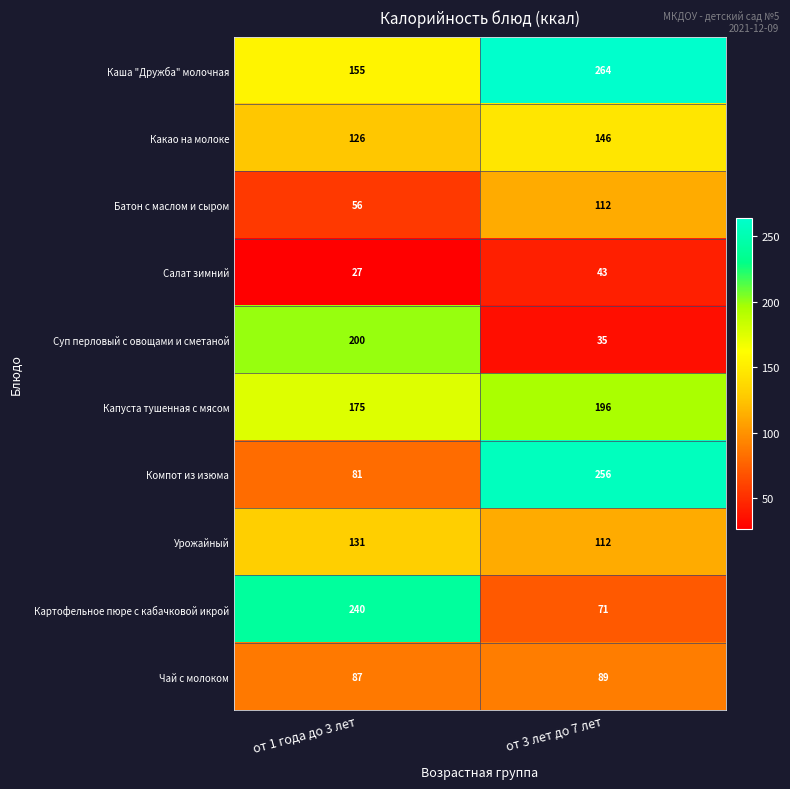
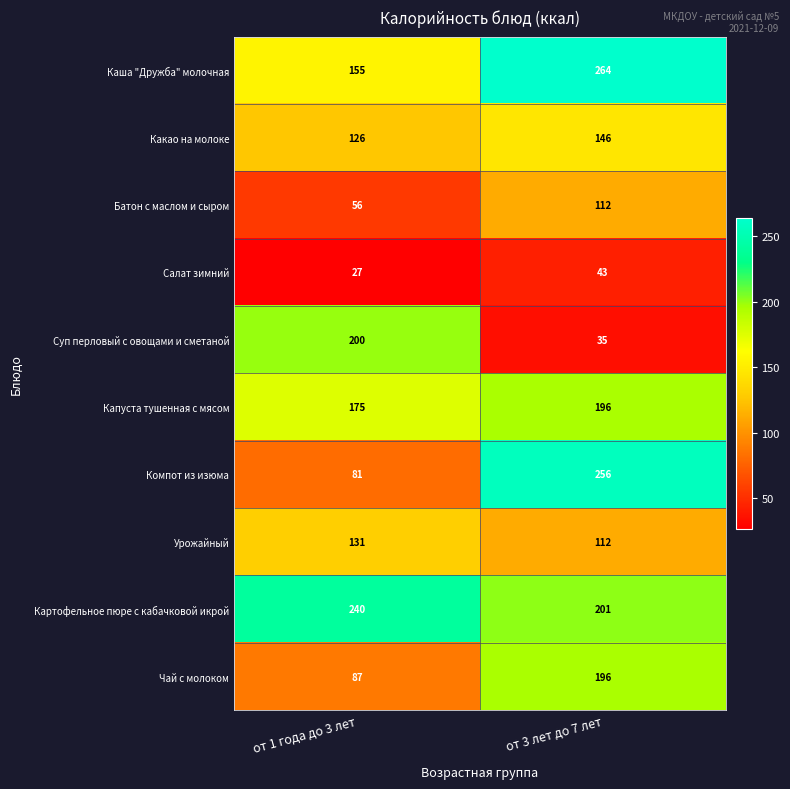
  {
    "Каша \"Дружба\" молочная": {
      "от 1 года до 3 лет": 155,
      "от 3 лет до 7 лет": 264
    },
    "Какао на молоке": {
      "от 1 года до 3 лет": 126,
      "от 3 лет до 7 лет": 146
    },
    "Батон с маслом и сыром": {
      "от 1 года до 3 лет": 56,
      "от 3 лет до 7 лет": 112
    },
    "Салат зимний": {
      "от 1 года до 3 лет": 27,
      "от 3 лет до 7 лет": 43
    },
    "Суп перловый с овощами и сметаной": {
      "от 1 года до 3 лет": 200,
      "от 3 лет до 7 лет": 35
    },
    "Капуста тушенная с мясом": {
      "от 1 года до 3 лет": 175,
      "от 3 лет до 7 лет": 196
    },
    "Компот из изюма": {
      "от 1 года до 3 лет": 81,
      "от 3 лет до 7 лет": 256
    },
    "Урожайный": {
      "от 1 года до 3 лет": 131,
      "от 3 лет до 7 лет": 112
    },
    "Картофельное пюре с кабачковой икрой": {
      "от 1 года до 3 лет": 240,
-     "от 3 лет до 7 лет": 71
+     "от 3 лет до 7 лет": 201
    },
    "Чай с молоком": {
      "от 1 года до 3 лет": 87,
-     "от 3 лет до 7 лет": 89
+     "от 3 лет до 7 лет": 196
    }
  }
